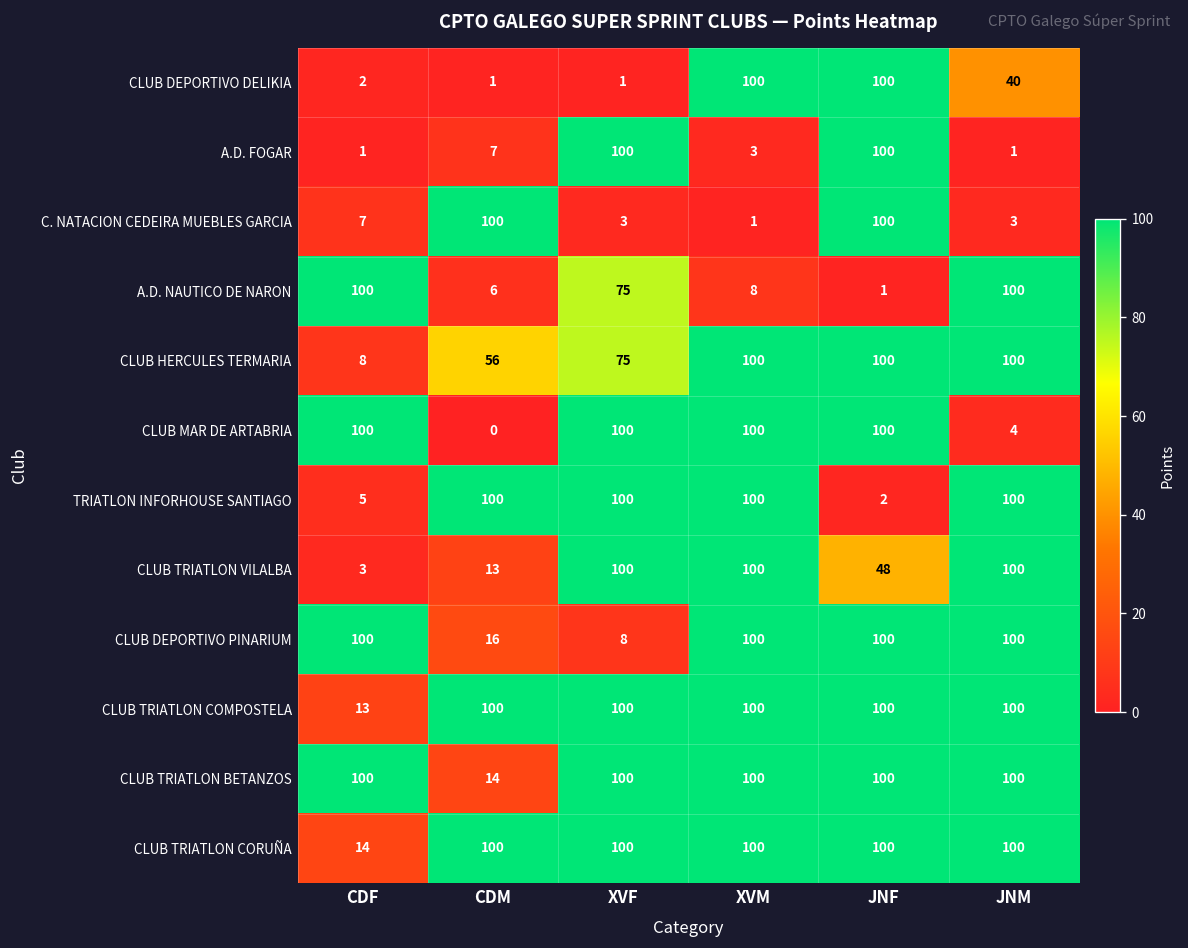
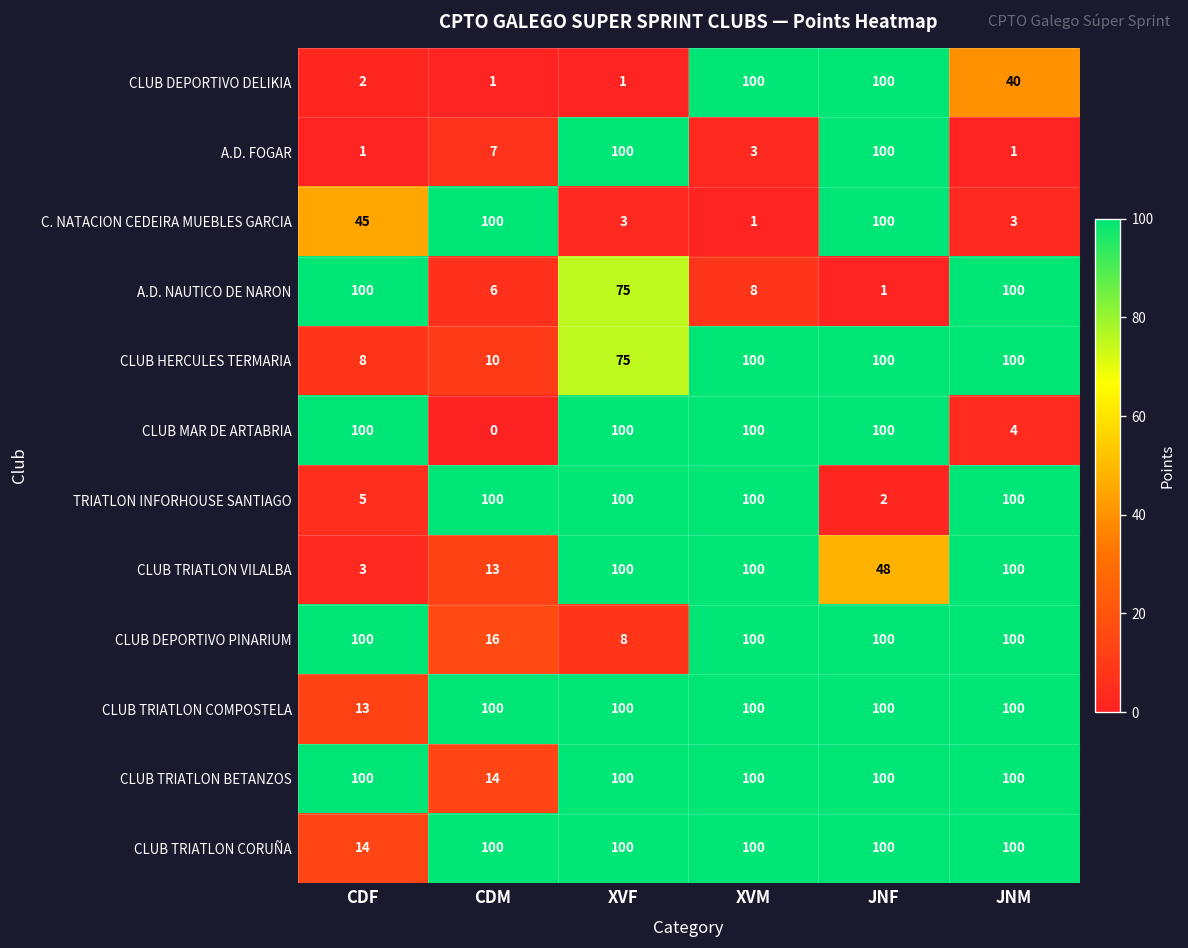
  {
    "CLUB DEPORTIVO DELIKIA": {
      "CDF": 2,
      "CDM": 1,
      "XVF": 1,
      "XVM": 100,
      "JNF": 100,
      "JNM": 40
    },
    "A.D. FOGAR": {
      "CDF": 1,
      "CDM": 7,
      "XVF": 100,
      "XVM": 3,
      "JNF": 100,
      "JNM": 1
    },
    "C. NATACION CEDEIRA MUEBLES GARCIA": {
-     "CDF": 7,
+     "CDF": 45,
      "CDM": 100,
      "XVF": 3,
      "XVM": 1,
      "JNF": 100,
      "JNM": 3
    },
    "A.D. NAUTICO DE NARON": {
      "CDF": 100,
      "CDM": 6,
      "XVF": 75,
      "XVM": 8,
      "JNF": 1,
      "JNM": 100
    },
    "CLUB HERCULES TERMARIA": {
      "CDF": 8,
-     "CDM": 56,
+     "CDM": 10,
      "XVF": 75,
      "XVM": 100,
      "JNF": 100,
      "JNM": 100
    },
    "CLUB MAR DE ARTABRIA": {
      "CDF": 100,
      "CDM": 0,
      "XVF": 100,
      "XVM": 100,
      "JNF": 100,
      "JNM": 4
    },
    "TRIATLON INFORHOUSE SANTIAGO": {
      "CDF": 5,
      "CDM": 100,
      "XVF": 100,
      "XVM": 100,
      "JNF": 2,
      "JNM": 100
    },
    "CLUB TRIATLON VILALBA": {
      "CDF": 3,
      "CDM": 13,
      "XVF": 100,
      "XVM": 100,
      "JNF": 48,
      "JNM": 100
    },
    "CLUB DEPORTIVO PINARIUM": {
      "CDF": 100,
      "CDM": 16,
      "XVF": 8,
      "XVM": 100,
      "JNF": 100,
      "JNM": 100
    },
    "CLUB TRIATLON COMPOSTELA": {
      "CDF": 13,
      "CDM": 100,
      "XVF": 100,
      "XVM": 100,
      "JNF": 100,
      "JNM": 100
    },
    "CLUB TRIATLON BETANZOS": {
      "CDF": 100,
      "CDM": 14,
      "XVF": 100,
      "XVM": 100,
      "JNF": 100,
      "JNM": 100
    },
    "CLUB TRIATLON CORUÑA": {
      "CDF": 14,
      "CDM": 100,
      "XVF": 100,
      "XVM": 100,
      "JNF": 100,
      "JNM": 100
    }
  }
